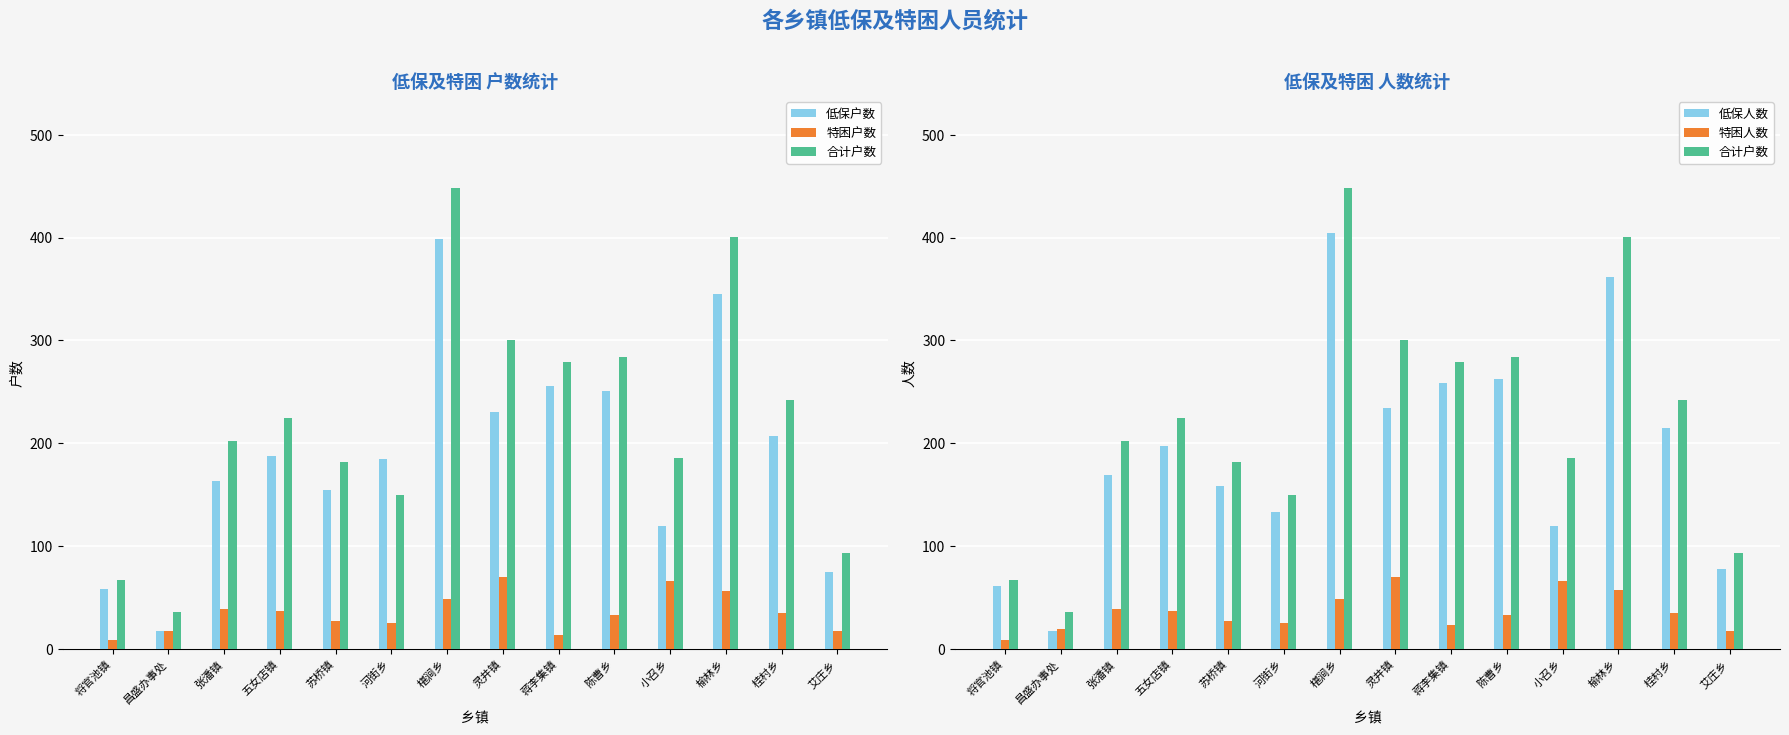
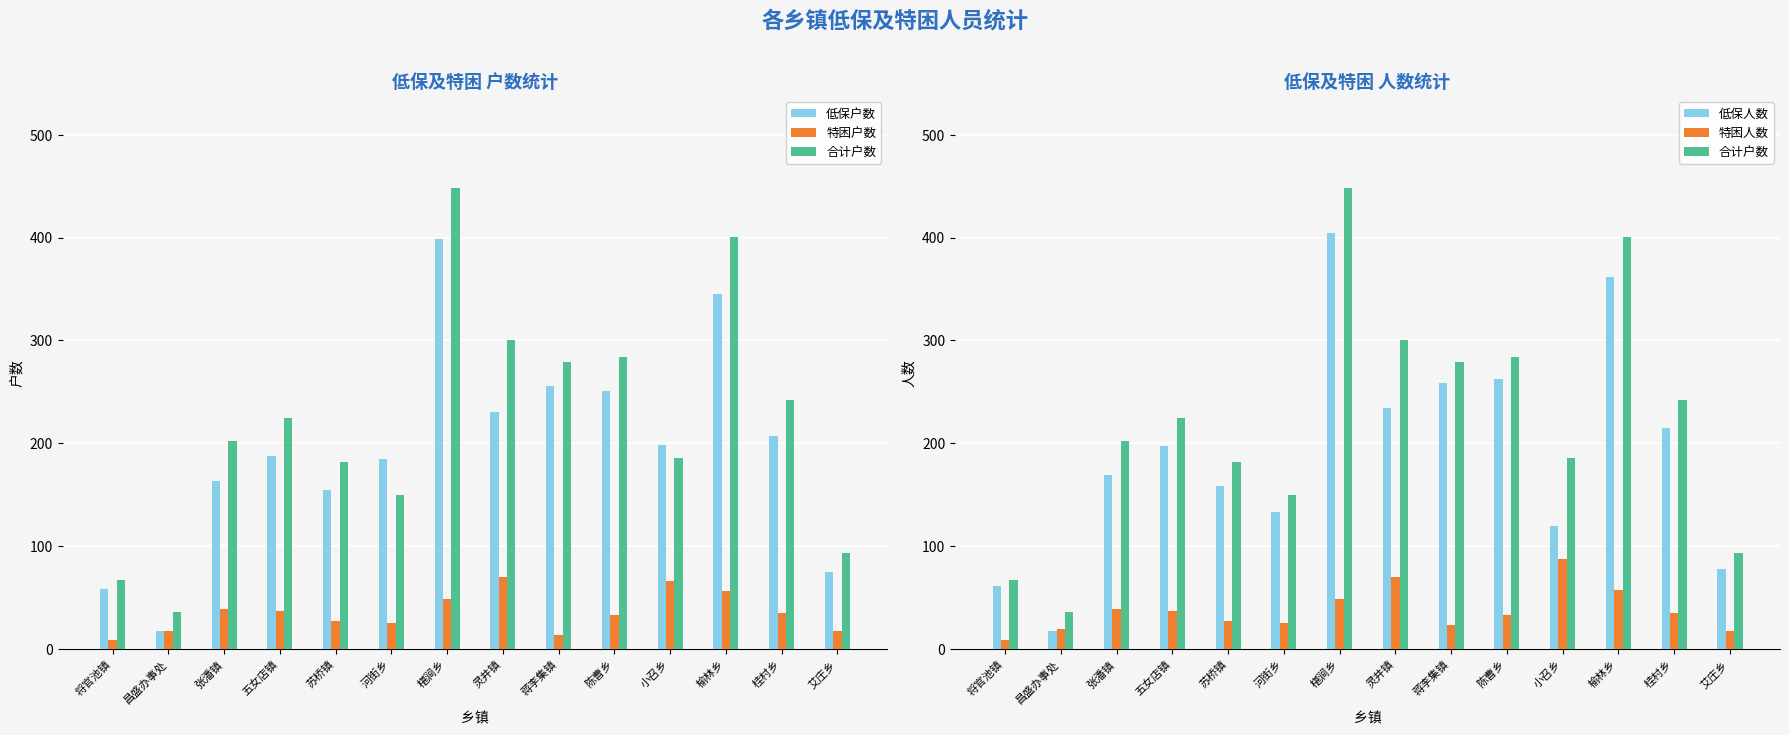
  {
    "低保及特困 户数统计": {
      "低保户数": {
        "将官池镇": 58,
        "昌盛办事处": 18,
        "张潘镇": 163,
        "五女店镇": 188,
        "苏桥镇": 155,
        "河街乡": 185,
        "椹涧乡": 399,
        "灵井镇": 230,
        "蒋李集镇": 256,
        "陈曹乡": 251,
-       "小召乡": 120,
+       "小召乡": 198,
        "榆林乡": 345,
        "桂村乡": 207,
        "艾庄乡": 75
      },
      "特困户数": {
        "将官池镇": 9,
        "昌盛办事处": 18,
        "张潘镇": 39,
        "五女店镇": 37,
        "苏桥镇": 27,
        "河街乡": 25,
        "椹涧乡": 49,
        "灵井镇": 70,
        "蒋李集镇": 14,
        "陈曹乡": 33,
        "小召乡": 66,
        "榆林乡": 56,
        "桂村乡": 35,
        "艾庄乡": 18
      },
      "合计户数": {
        "将官池镇": 67,
        "昌盛办事处": 36,
        "张潘镇": 202,
        "五女店镇": 225,
        "苏桥镇": 182,
        "河街乡": 150,
        "椹涧乡": 448,
        "灵井镇": 300,
        "蒋李集镇": 279,
        "陈曹乡": 284,
        "小召乡": 186,
        "榆林乡": 401,
        "桂村乡": 242,
        "艾庄乡": 93
      }
    },
    "低保及特困 人数统计": {
      "低保人数": {
        "将官池镇": 61,
        "昌盛办事处": 18,
        "张潘镇": 169,
        "五女店镇": 197,
        "苏桥镇": 159,
        "河街乡": 133,
        "椹涧乡": 405,
        "灵井镇": 234,
        "蒋李集镇": 259,
        "陈曹乡": 263,
        "小召乡": 120,
        "榆林乡": 362,
        "桂村乡": 215,
        "艾庄乡": 78
      },
      "特困人数": {
        "将官池镇": 9,
        "昌盛办事处": 19,
        "张潘镇": 39,
        "五女店镇": 37,
        "苏桥镇": 27,
        "河街乡": 25,
        "椹涧乡": 49,
        "灵井镇": 70,
        "蒋李集镇": 23,
        "陈曹乡": 33,
-       "小召乡": 66,
+       "小召乡": 88,
        "榆林乡": 57,
        "桂村乡": 35,
        "艾庄乡": 18
      },
      "合计户数": {
        "将官池镇": 67,
        "昌盛办事处": 36,
        "张潘镇": 202,
        "五女店镇": 225,
        "苏桥镇": 182,
        "河街乡": 150,
        "椹涧乡": 448,
        "灵井镇": 300,
        "蒋李集镇": 279,
        "陈曹乡": 284,
        "小召乡": 186,
        "榆林乡": 401,
        "桂村乡": 242,
        "艾庄乡": 93
      }
    }
  }
